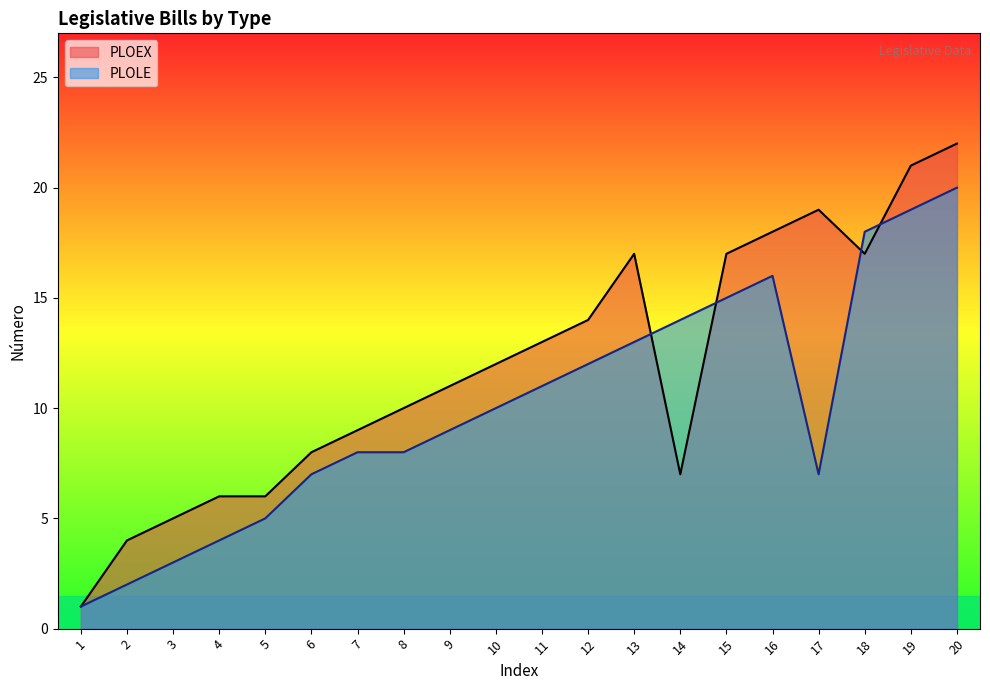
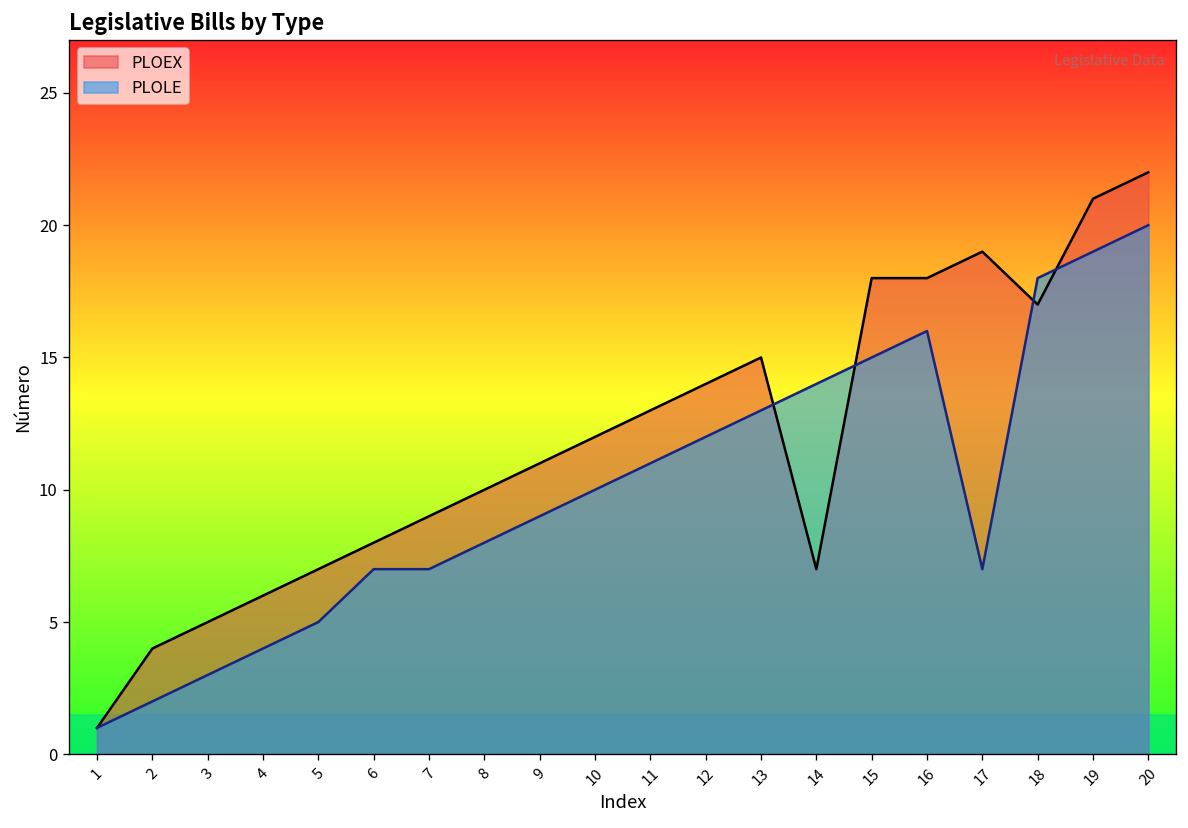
  {
    "PLOEX": {
      "2": 4,
      "3": 5,
      "4": 6,
-     "5": 6,
+     "5": 7,
      "6": 8,
      "7": 9,
      "8": 10,
      "9": 11,
      "10": 12,
      "11": 13,
      "12": 14,
-     "13": 17,
+     "13": 15,
      "14": 7,
-     "15": 17,
+     "15": 18,
      "16": 18,
      "17": 19,
      "18": 17,
      "19": 21,
      "20": 22
    },
    "PLOLE": {
      "2": 2,
      "3": 3,
      "4": 4,
      "5": 5,
      "6": 7,
-     "7": 8,
+     "7": 7,
      "8": 8,
      "9": 9,
      "10": 10,
      "11": 11,
      "12": 12,
      "13": 13,
      "14": 14,
      "15": 15,
      "16": 16,
      "17": 7,
      "18": 18,
      "19": 19,
      "20": 20
    }
  }
